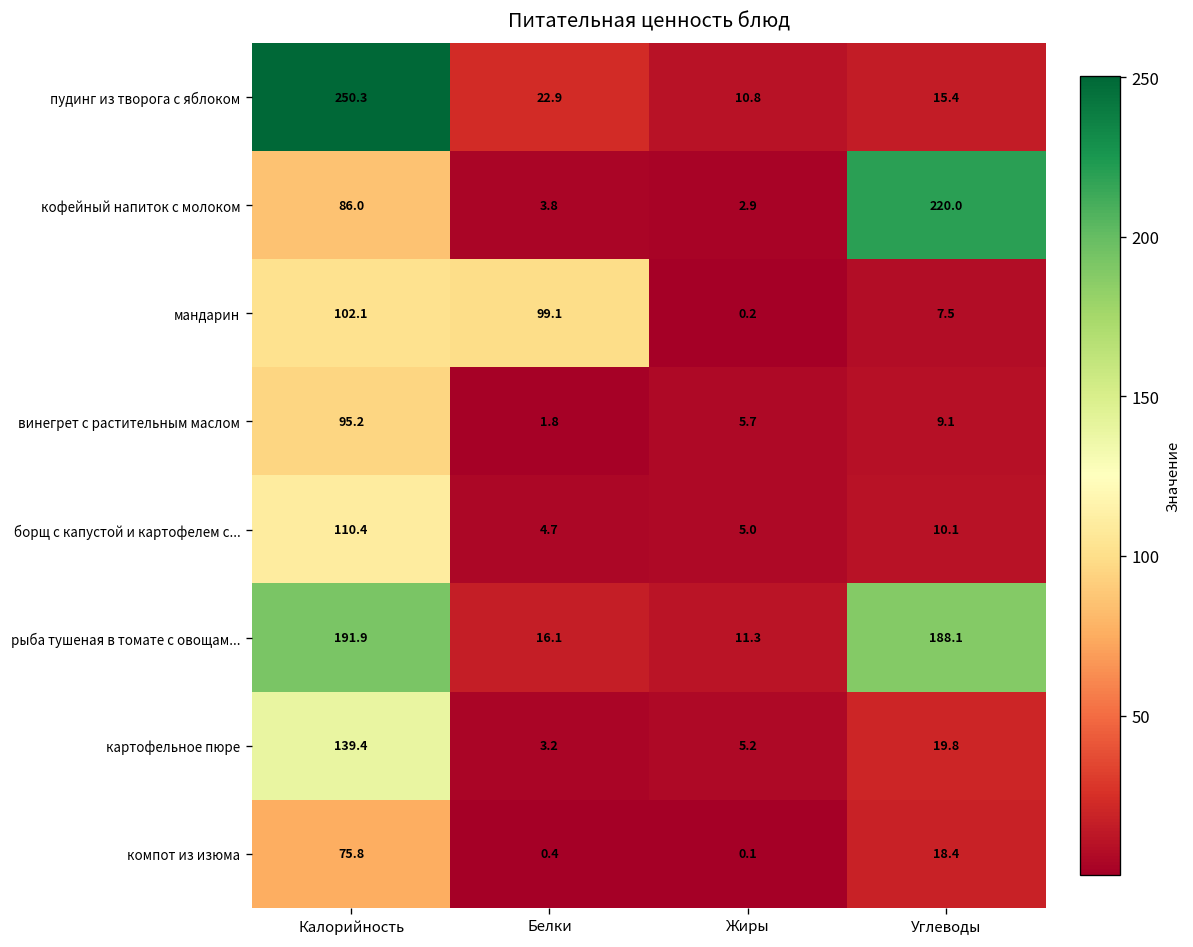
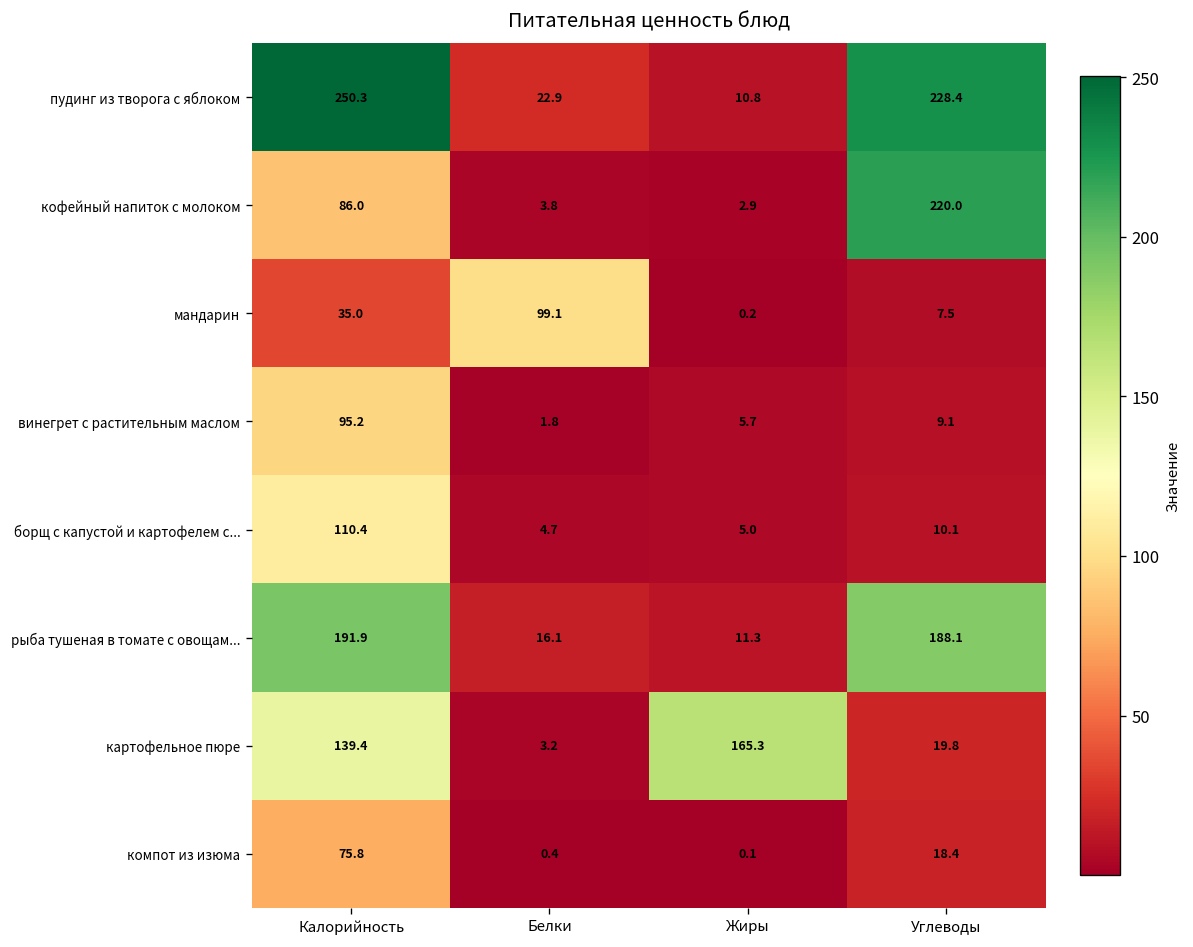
  {
    "пудинг из творога с яблоком": {
      "Калорийность": 250.3,
      "Белки": 22.9,
      "Жиры": 10.8,
-     "Углеводы": 15.4
+     "Углеводы": 228.4
    },
    "кофейный напиток с молоком": {
      "Калорийность": 86.0,
      "Белки": 3.8,
      "Жиры": 2.9,
      "Углеводы": 220.0
    },
    "мандарин": {
-     "Калорийность": 102.1,
+     "Калорийность": 35.0,
      "Белки": 99.1,
      "Жиры": 0.2,
      "Углеводы": 7.5
    },
    "винегрет с растительным маслом": {
      "Калорийность": 95.2,
      "Белки": 1.8,
      "Жиры": 5.7,
      "Углеводы": 9.1
    },
    "борщ с капустой и картофелем с...": {
      "Калорийность": 110.4,
      "Белки": 4.7,
      "Жиры": 5.0,
      "Углеводы": 10.1
    },
    "рыба тушеная в томате с овощам...": {
      "Калорийность": 191.9,
      "Белки": 16.1,
      "Жиры": 11.3,
      "Углеводы": 188.1
    },
    "картофельное пюре": {
      "Калорийность": 139.4,
      "Белки": 3.2,
-     "Жиры": 5.2,
+     "Жиры": 165.3,
      "Углеводы": 19.8
    },
    "компот из изюма": {
      "Калорийность": 75.8,
      "Белки": 0.4,
      "Жиры": 0.1,
      "Углеводы": 18.4
    }
  }
